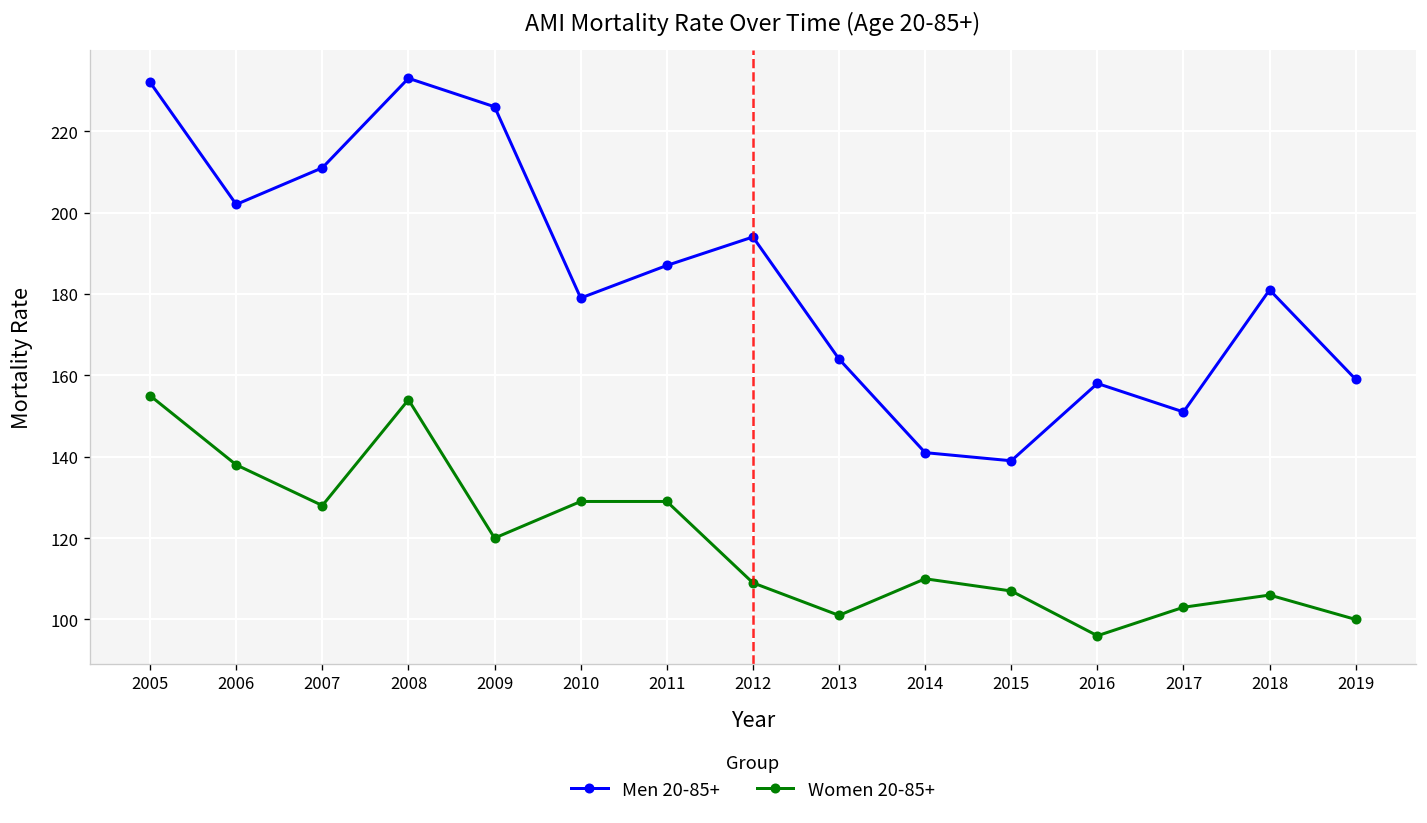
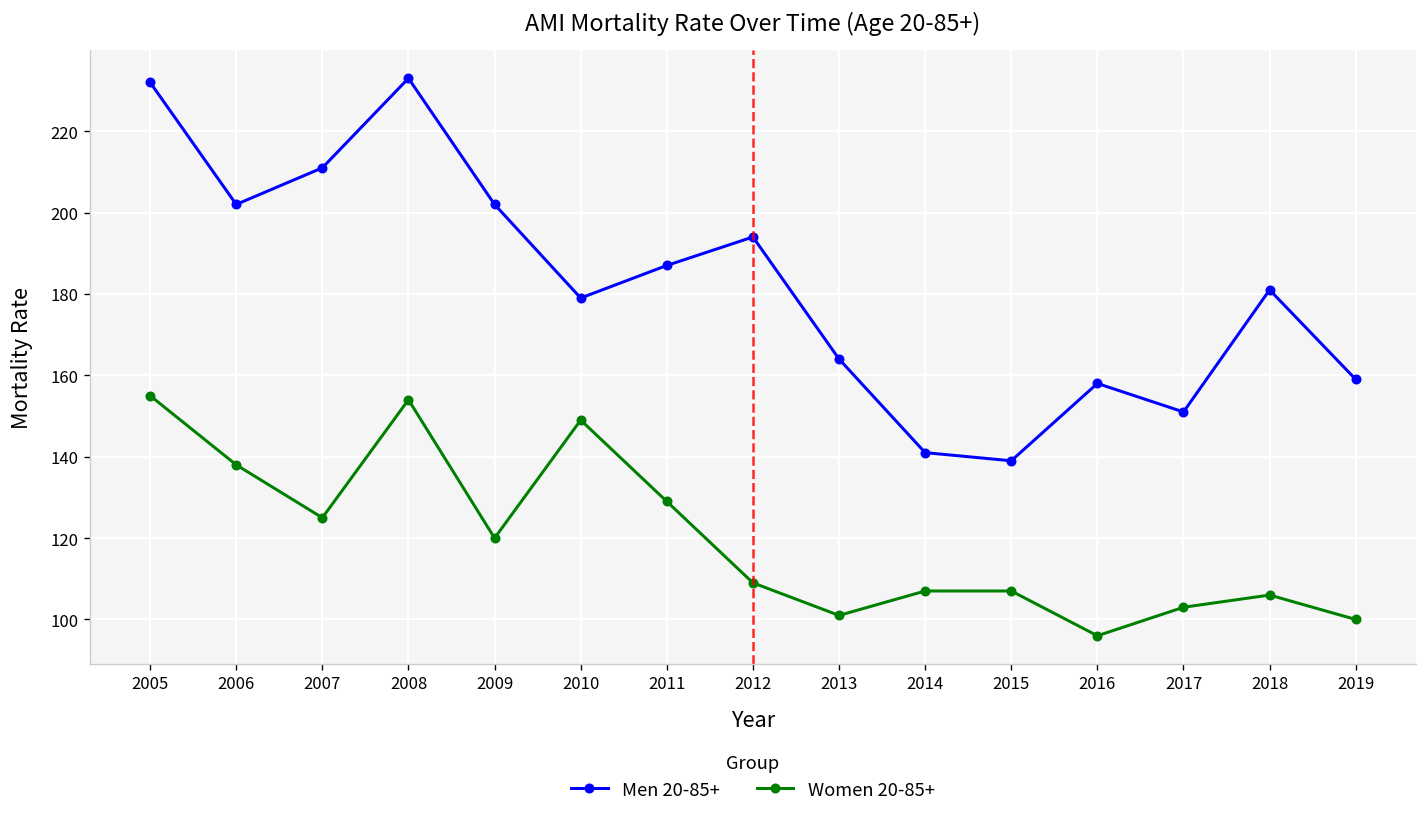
  {
    "Men 20-85+": {
      "2005": 232,
      "2006": 202,
      "2007": 211,
      "2008": 233,
-     "2009": 226,
+     "2009": 202,
      "2010": 179,
      "2011": 187,
      "2012": 194,
      "2013": 164,
      "2014": 141,
      "2015": 139,
      "2016": 158,
      "2017": 151,
      "2018": 181,
      "2019": 159
    },
    "Women 20-85+": {
      "2005": 155,
      "2006": 138,
-     "2007": 128,
+     "2007": 125,
      "2008": 154,
      "2009": 120,
-     "2010": 129,
+     "2010": 149,
      "2011": 129,
      "2012": 109,
      "2013": 101,
-     "2014": 110,
+     "2014": 107,
      "2015": 107,
      "2016": 96,
      "2017": 103,
      "2018": 106,
      "2019": 100
    }
  }
